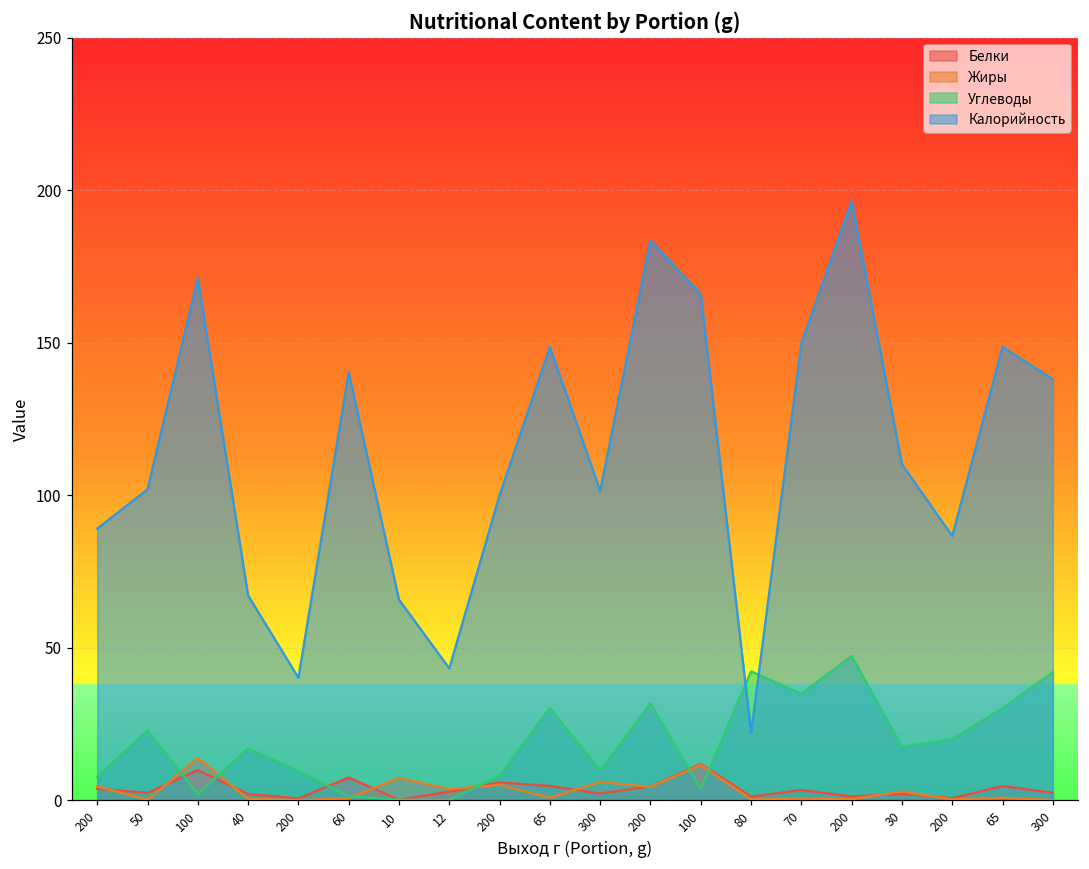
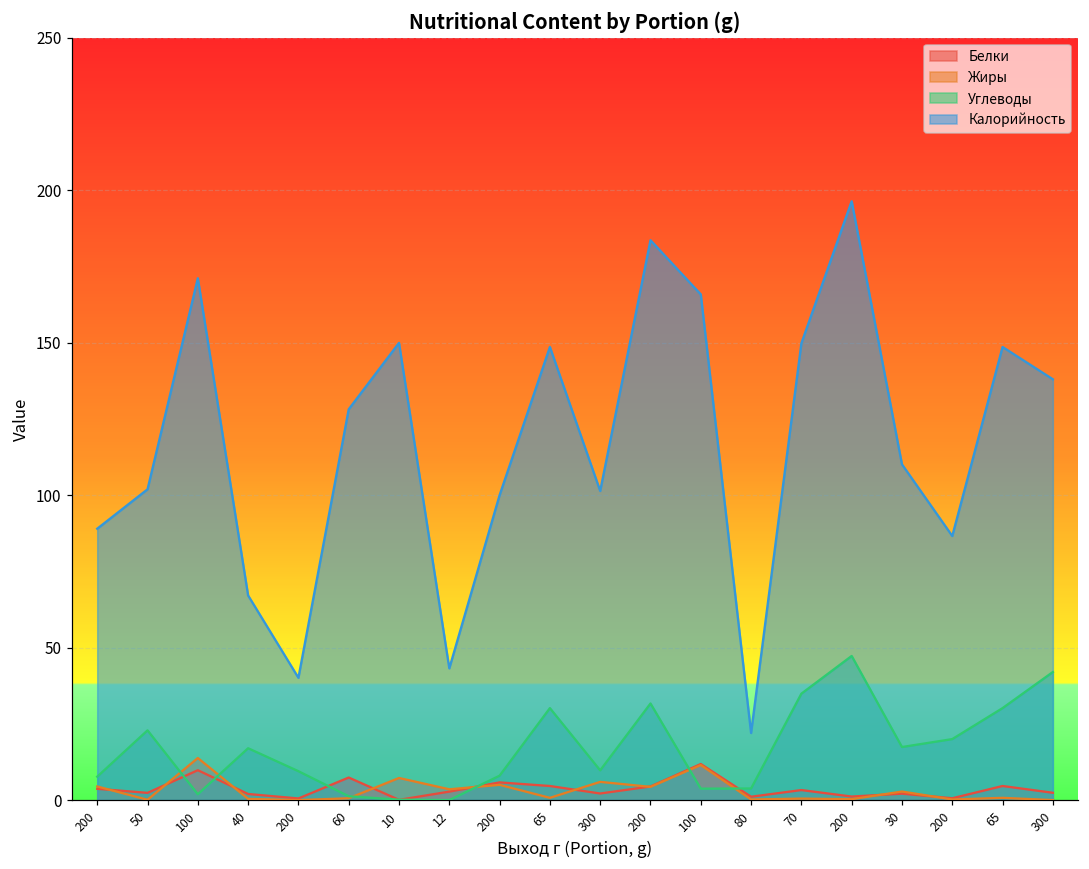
  {
    "Углеводы": {
      "50": 23,
      "40": 17,
      "12": 0,
-     "80": 42,
+     "80": 4,
      "70": 35,
      "30": 17
    },
    "Калорийность": {
      "50": 102,
      "40": 67,
-     "60": 140,
-     "10": 66,
+     "60": 128,
+     "10": 150,
      "12": 43,
      "80": 22,
      "70": 150,
      "30": 110
    }
  }
